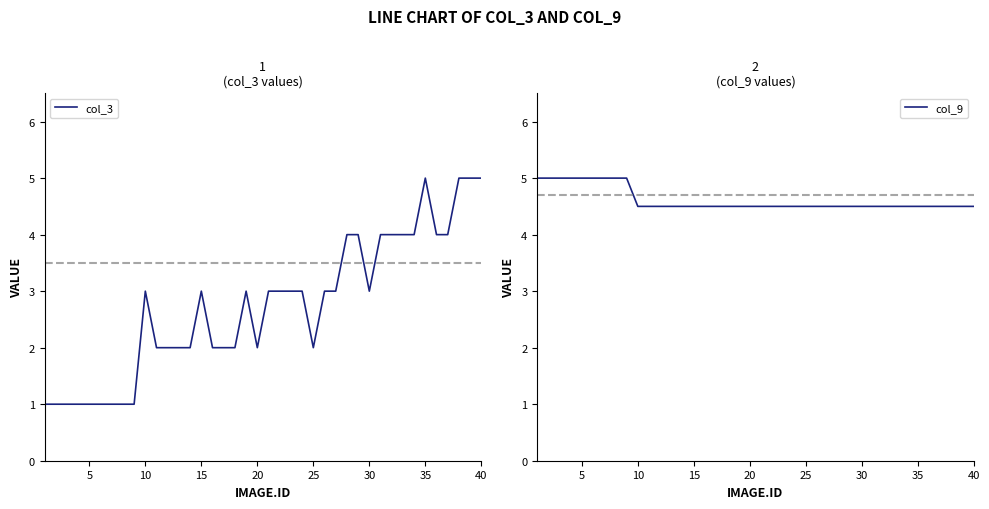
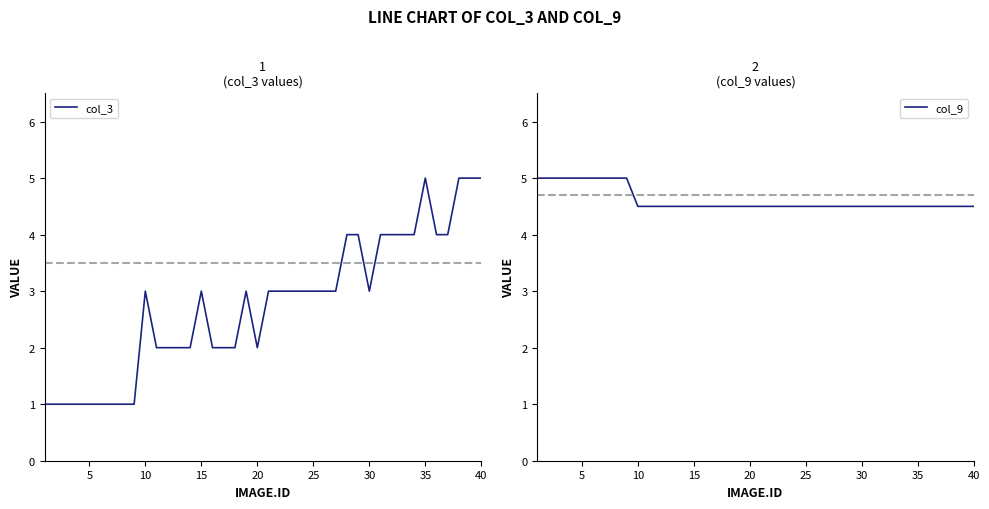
  {
    "1 (col_3 values)": {
      "5": 1,
      "10": 3,
      "15": 3,
      "20": 2,
-     "25": 2,
+     "25": 3,
      "30": 3,
      "35": 5,
      "40": 5
    },
    "2 (col_9 values)": {
      "5": 5.0,
      "10": 4.5,
      "15": 4.5,
      "20": 4.5,
      "25": 4.5,
      "30": 4.5,
      "35": 4.5,
      "40": 4.5
    }
  }
